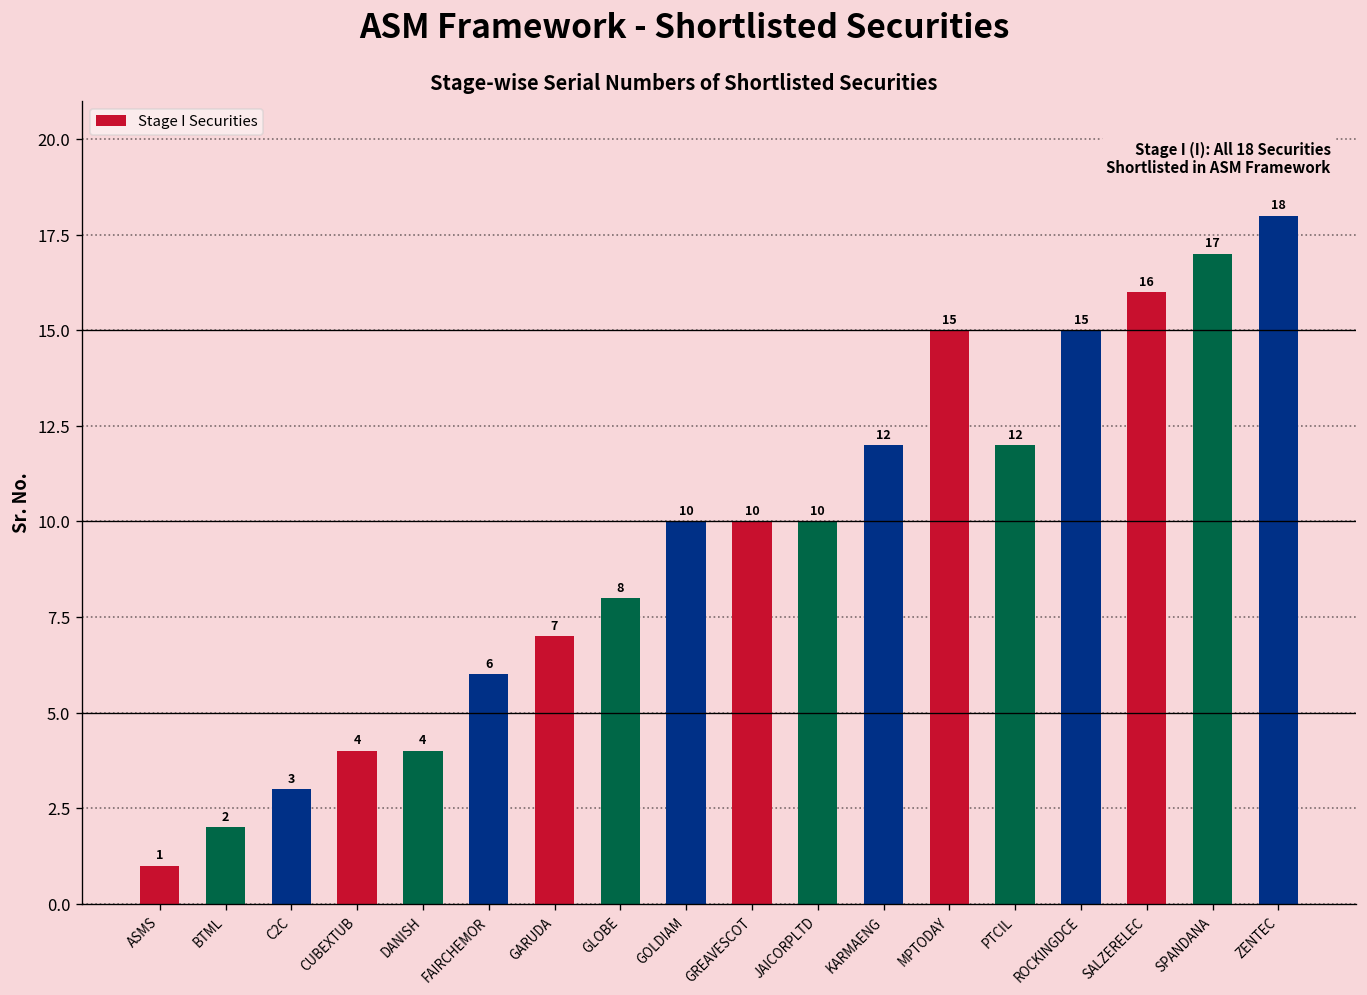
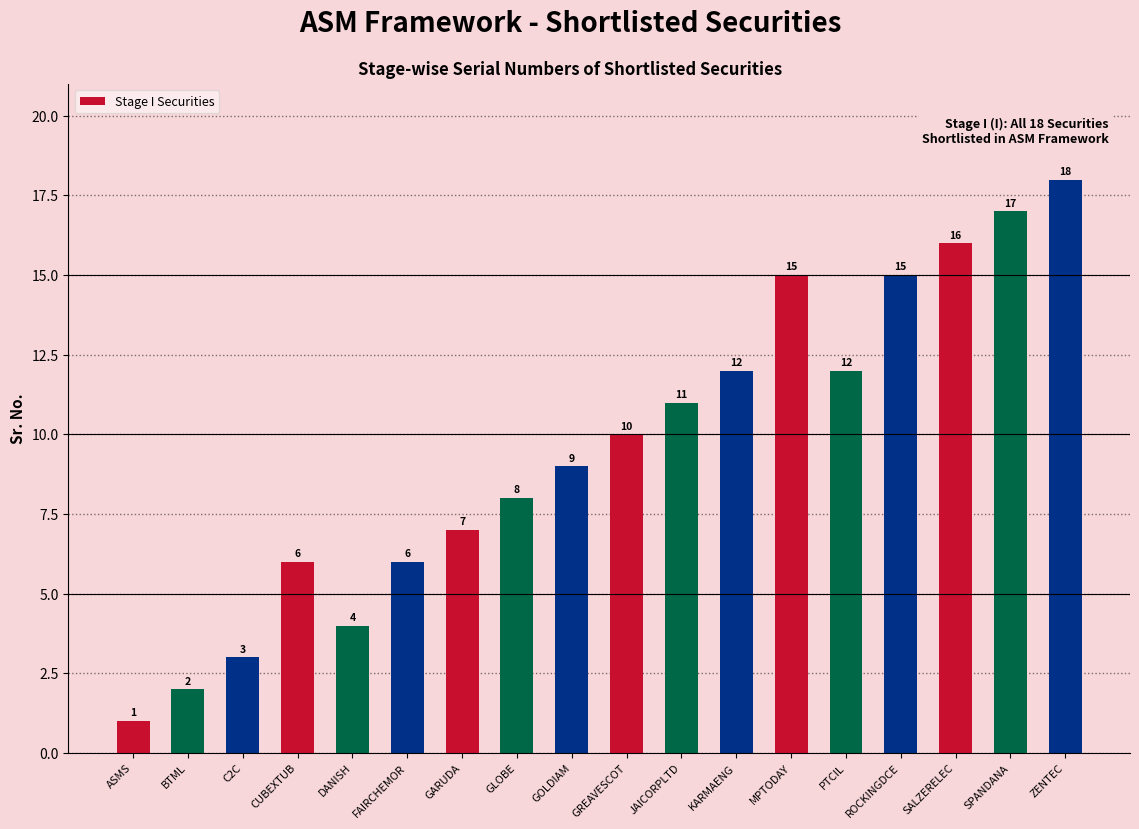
  {
    "ASMS": 1,
    "BTML": 2,
    "C2C": 3,
-   "CUBEXTUB": 4,
+   "CUBEXTUB": 6,
    "DANISH": 4,
    "FAIRCHEMOR": 6,
    "GARUDA": 7,
    "GLOBE": 8,
-   "GOLDIAM": 10,
+   "GOLDIAM": 9,
    "GREAVESCOT": 10,
-   "JAICORPLTD": 10,
+   "JAICORPLTD": 11,
    "KARMAENG": 12,
    "MPTODAY": 15,
    "PTCIL": 12,
    "ROCKINGDCE": 15,
    "SALZERELEC": 16,
    "SPANDANA": 17,
    "ZENTEC": 18
  }
